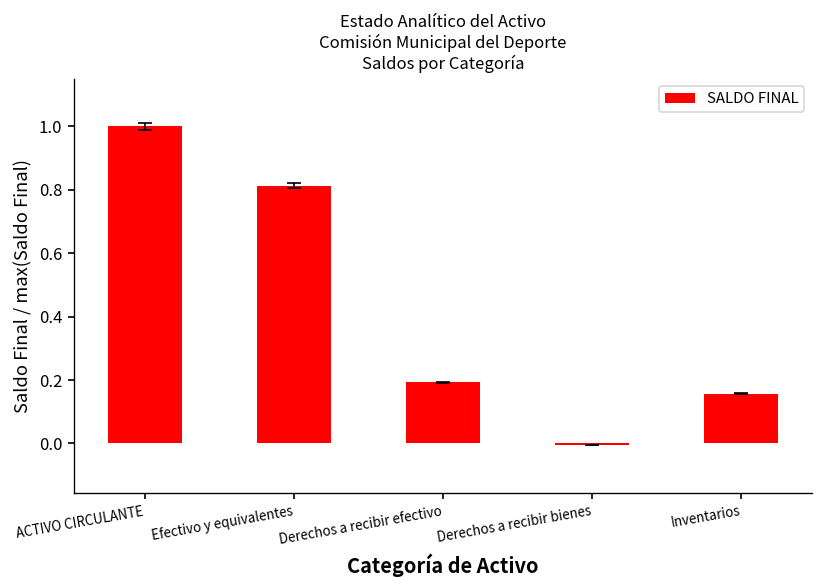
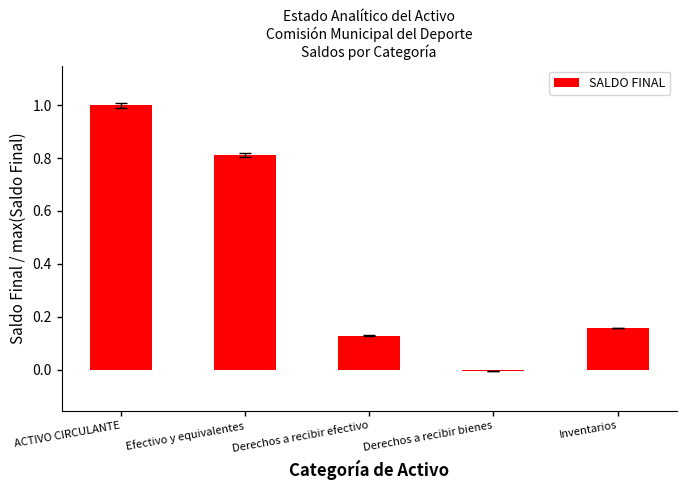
  {
    "SALDO FINAL": {
      "ACTIVO CIRCULANTE": 1.00,
      "Efectivo y equivalentes": 0.81,
-     "Derechos a recibir efectivo": 0.19,
+     "Derechos a recibir efectivo": 0.13,
      "Inventarios": 0.16
    }
  }
